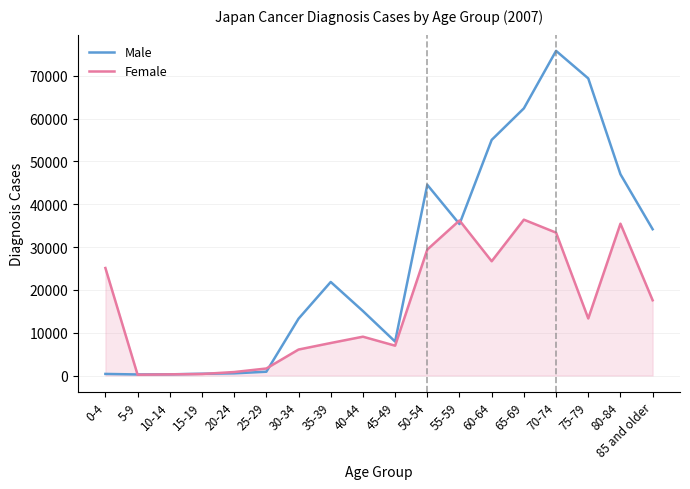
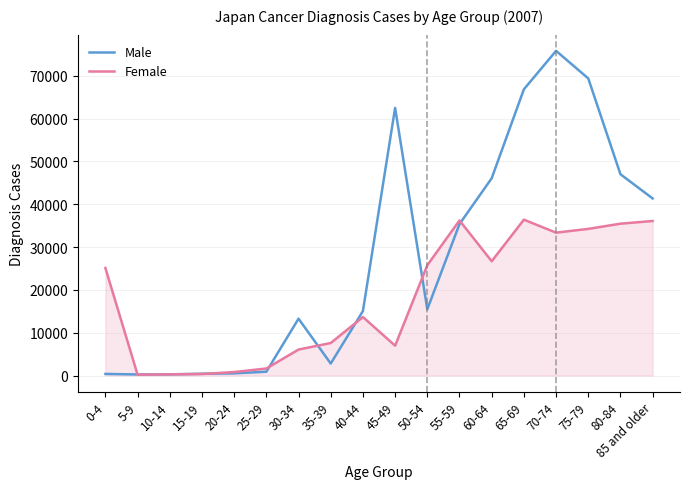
  {
    "Male": {
      "0-4": 0,
      "25-29": 1000,
      "30-34": 13000,
-     "35-39": 22000,
+     "35-39": 3000,
      "40-44": 15000,
-     "45-49": 8000,
-     "50-54": 45000,
+     "45-49": 63000,
+     "50-54": 15000,
      "55-59": 35000,
-     "60-64": 55000,
-     "65-69": 62000,
+     "60-64": 46000,
+     "65-69": 67000,
      "70-74": 76000,
      "75-79": 69000,
      "80-84": 47000,
-     "85 and older": 34000
+     "85 and older": 41000
    },
    "Female": {
      "0-4": 25000,
      "25-29": 2000,
      "30-34": 6000,
      "35-39": 8000,
-     "40-44": 9000,
+     "40-44": 14000,
      "45-49": 7000,
-     "50-54": 29000,
+     "50-54": 26000,
      "55-59": 36000,
      "60-64": 27000,
      "65-69": 36000,
      "70-74": 33000,
-     "75-79": 13000,
+     "75-79": 34000,
      "80-84": 35000,
-     "85 and older": 18000
+     "85 and older": 36000
    }
  }
